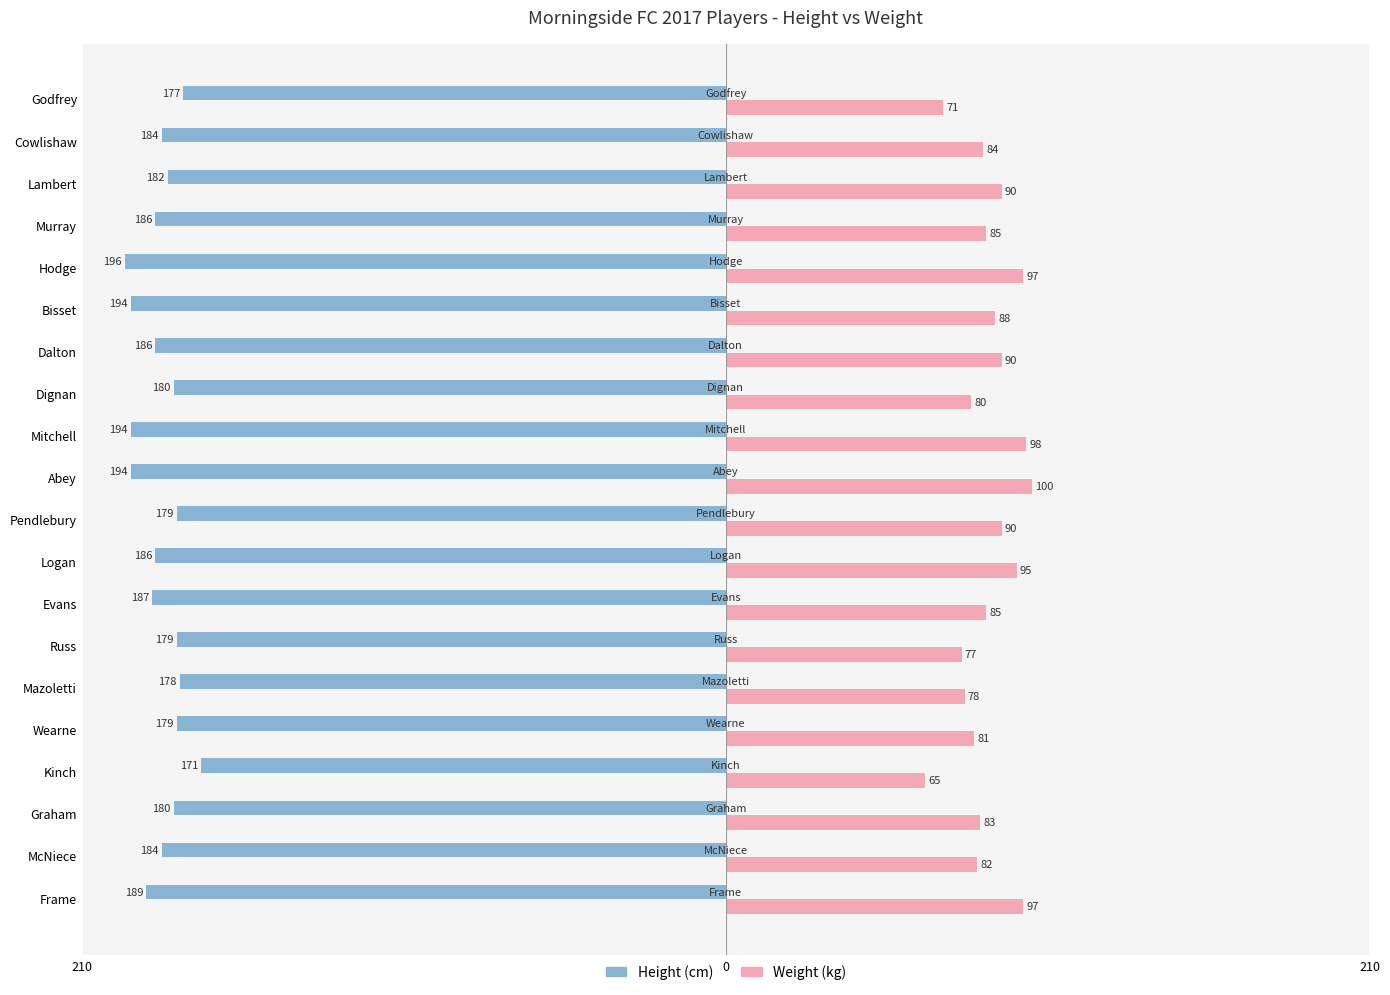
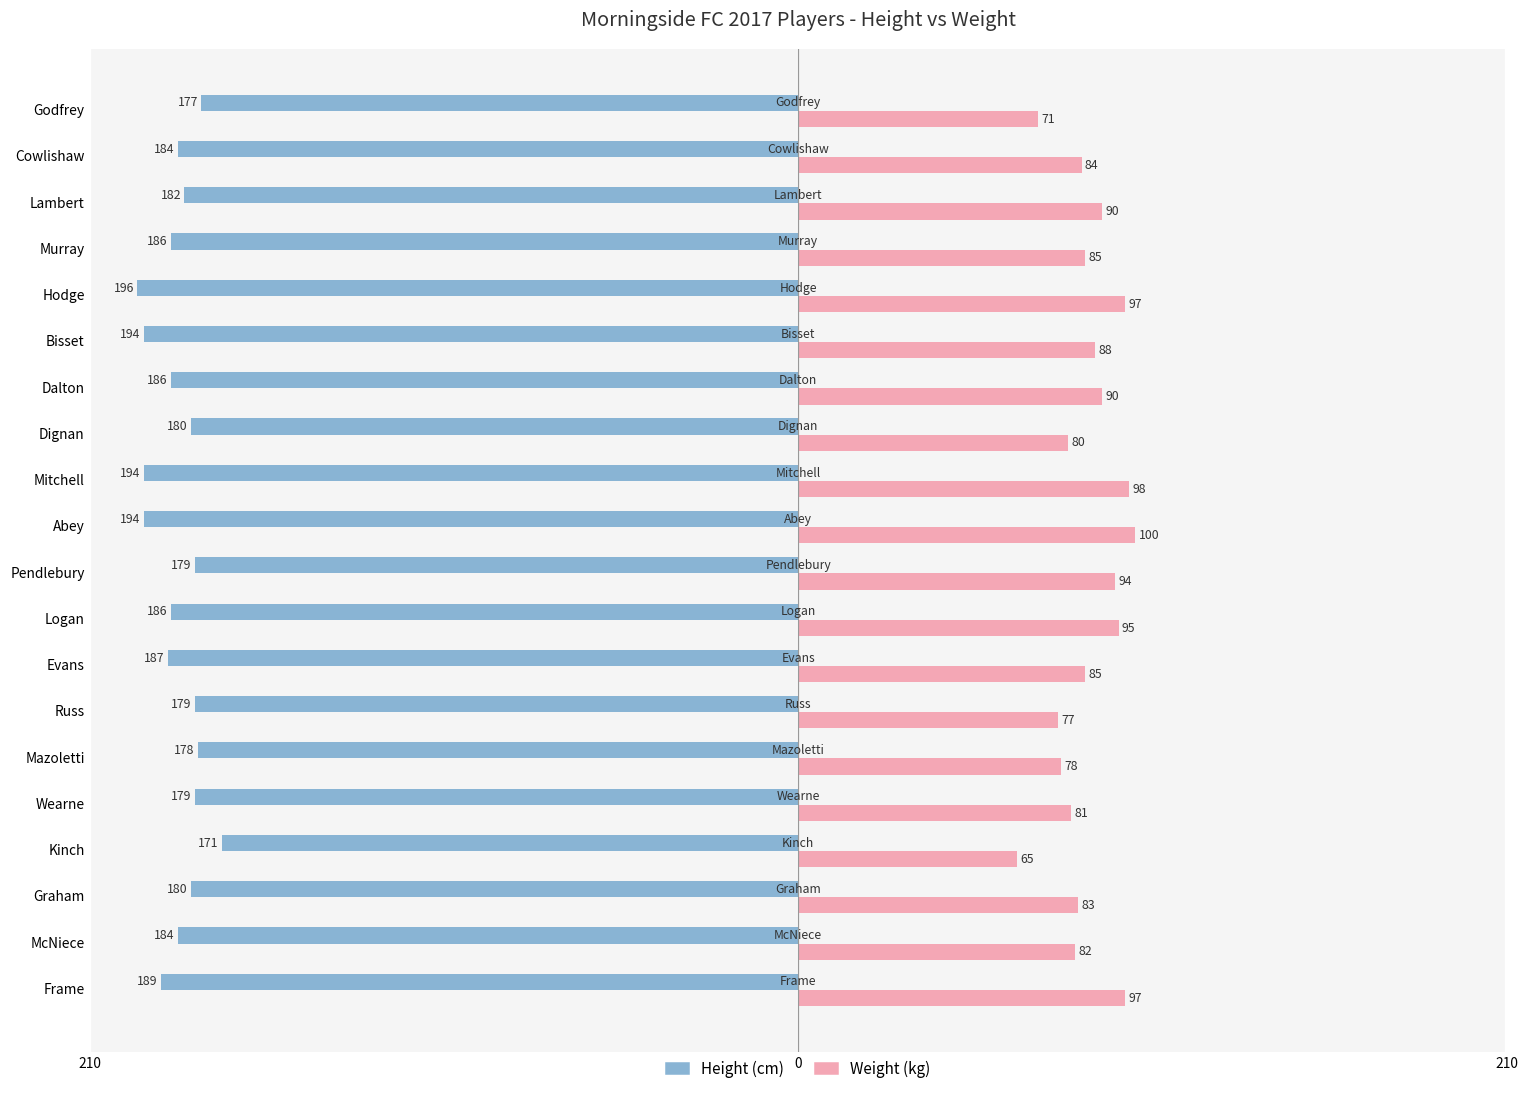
  {
    "Weight (kg)": {
      "Godfrey": 71,
      "Cowlishaw": 84,
      "Lambert": 90,
      "Murray": 85,
      "Hodge": 97,
      "Bisset": 88,
      "Dalton": 90,
      "Dignan": 80,
      "Mitchell": 98,
      "Abey": 100,
-     "Pendlebury": 90,
+     "Pendlebury": 94,
      "Logan": 95,
      "Evans": 85,
      "Russ": 77,
      "Mazoletti": 78,
      "Wearne": 81,
      "Kinch": 65,
      "Graham": 83,
      "McNiece": 82,
      "Frame": 97
    }
  }
